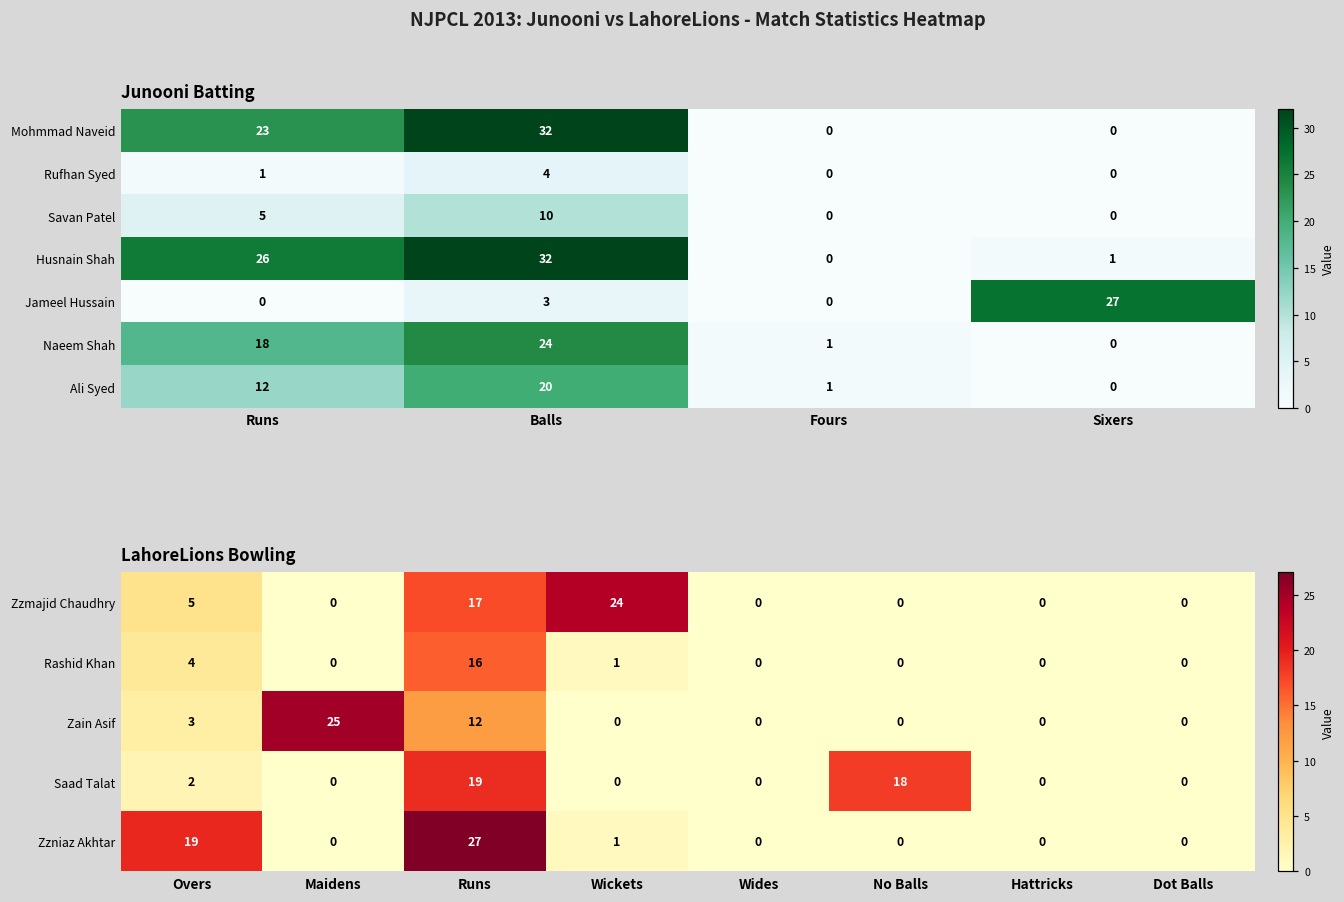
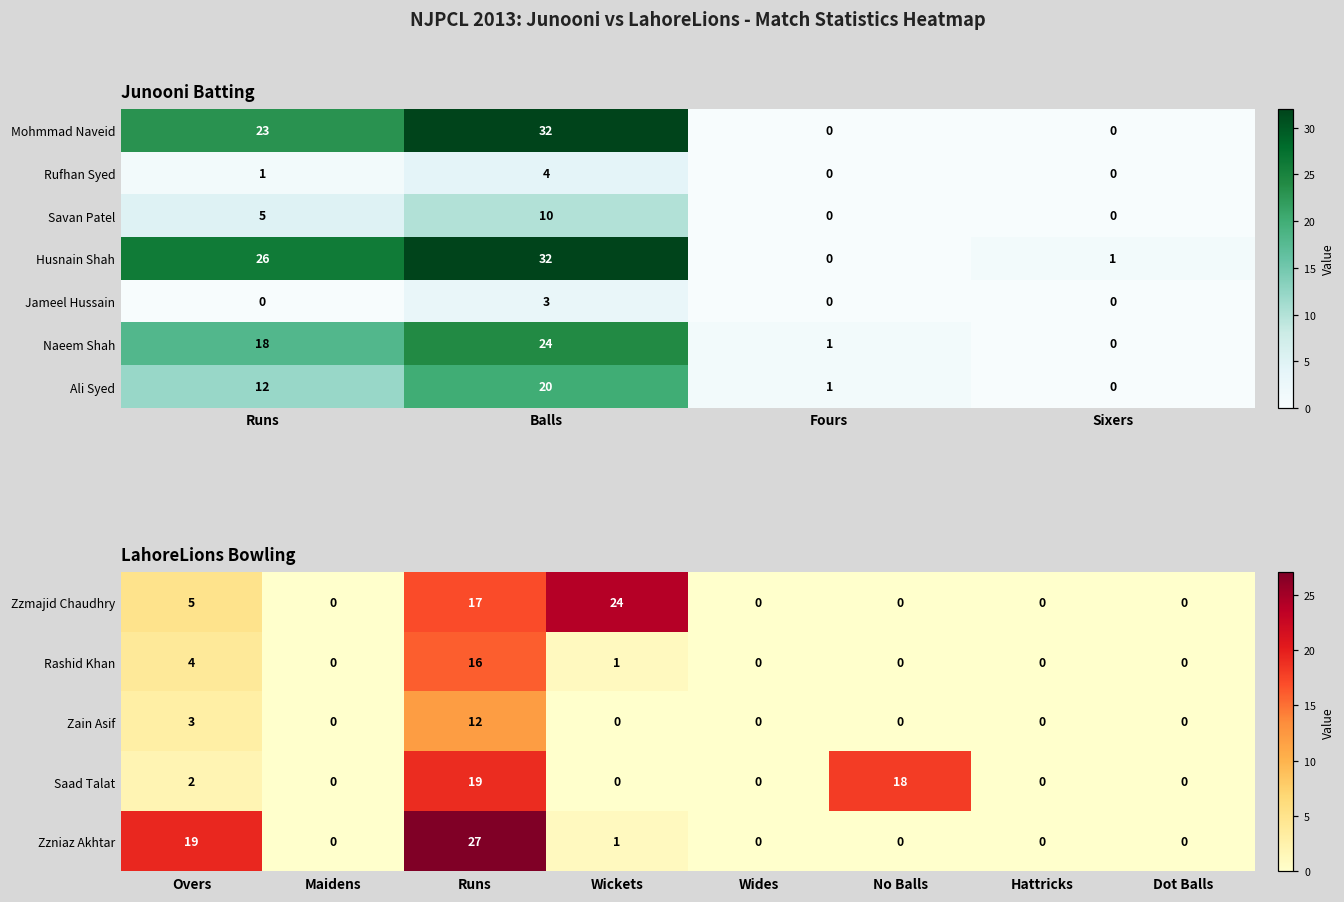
  {
    "Junooni Batting": {
      "Mohmmad Naveid": {
        "Runs": 23,
        "Balls": 32,
        "Fours": 0,
        "Sixers": 0
      },
      "Rufhan Syed": {
        "Runs": 1,
        "Balls": 4,
        "Fours": 0,
        "Sixers": 0
      },
      "Savan Patel": {
        "Runs": 5,
        "Balls": 10,
        "Fours": 0,
        "Sixers": 0
      },
      "Husnain Shah": {
        "Runs": 26,
        "Balls": 32,
        "Fours": 0,
        "Sixers": 1
      },
      "Jameel Hussain": {
        "Runs": 0,
        "Balls": 3,
        "Fours": 0,
-       "Sixers": 27
+       "Sixers": 0
      },
      "Naeem Shah": {
        "Runs": 18,
        "Balls": 24,
        "Fours": 1,
        "Sixers": 0
      },
      "Ali Syed": {
        "Runs": 12,
        "Balls": 20,
        "Fours": 1,
        "Sixers": 0
      }
    },
    "LahoreLions Bowling": {
      "Zzmajid Chaudhry": {
        "Overs": 5,
        "Maidens": 0,
        "Runs": 17,
        "Wickets": 24,
        "Wides": 0,
        "No Balls": 0,
        "Hattricks": 0,
        "Dot Balls": 0
      },
      "Rashid Khan": {
        "Overs": 4,
        "Maidens": 0,
        "Runs": 16,
        "Wickets": 1,
        "Wides": 0,
        "No Balls": 0,
        "Hattricks": 0,
        "Dot Balls": 0
      },
      "Zain Asif": {
        "Overs": 3,
-       "Maidens": 25,
+       "Maidens": 0,
        "Runs": 12,
        "Wickets": 0,
        "Wides": 0,
        "No Balls": 0,
        "Hattricks": 0,
        "Dot Balls": 0
      },
      "Saad Talat": {
        "Overs": 2,
        "Maidens": 0,
        "Runs": 19,
        "Wickets": 0,
        "Wides": 0,
        "No Balls": 18,
        "Hattricks": 0,
        "Dot Balls": 0
      },
      "Zzniaz Akhtar": {
        "Overs": 19,
        "Maidens": 0,
        "Runs": 27,
        "Wickets": 1,
        "Wides": 0,
        "No Balls": 0,
        "Hattricks": 0,
        "Dot Balls": 0
      }
    }
  }
